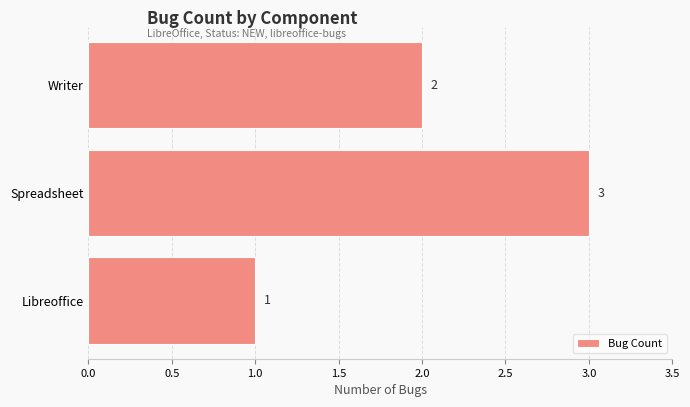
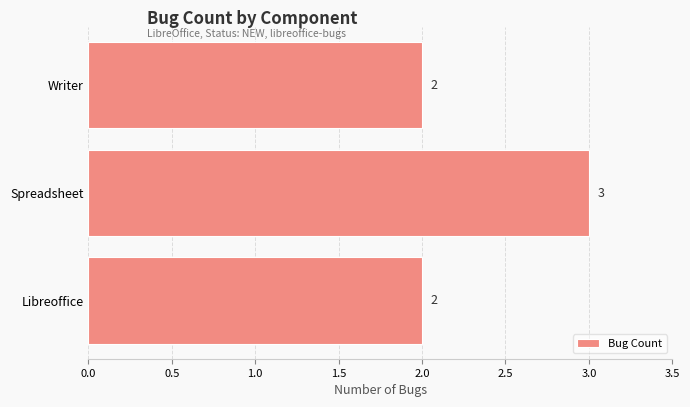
  {
    "Writer": 2,
    "Spreadsheet": 3,
-   "Libreoffice": 1
+   "Libreoffice": 2
  }
